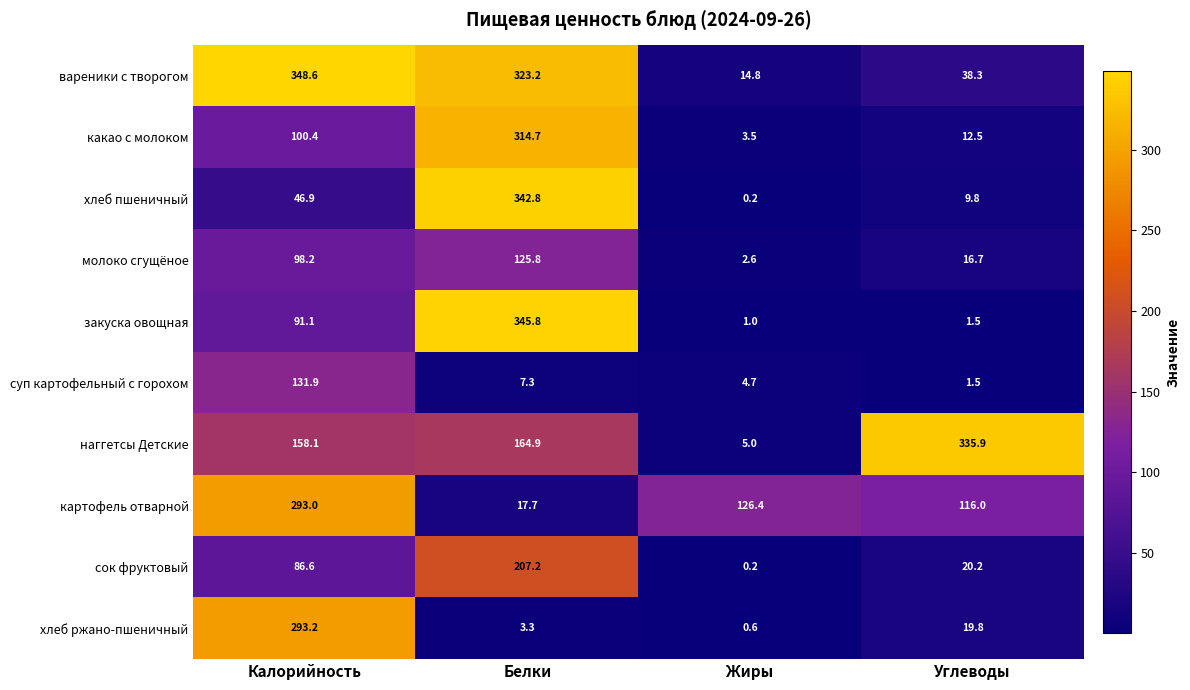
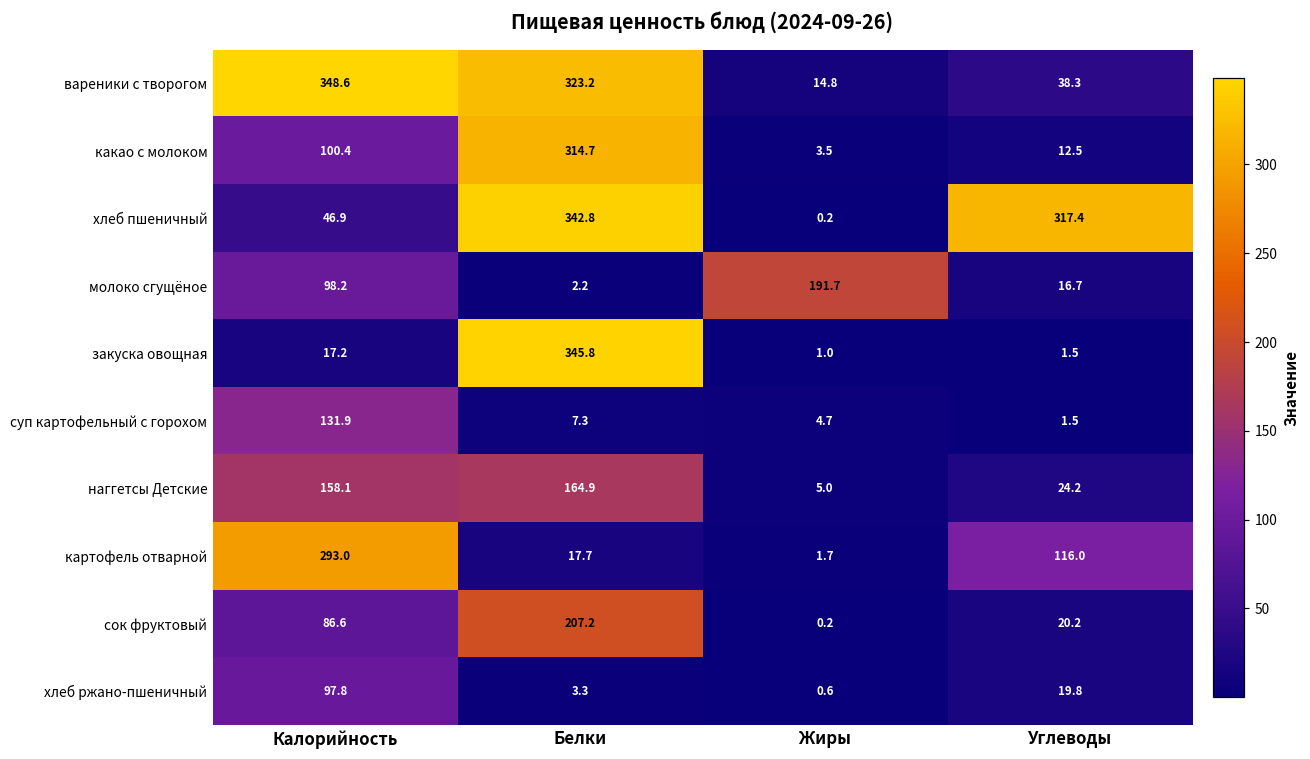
  {
    "вареники с творогом": {
      "Калорийность": 348.6,
      "Белки": 323.2,
      "Жиры": 14.8,
      "Углеводы": 38.3
    },
    "какао с молоком": {
      "Калорийность": 100.4,
      "Белки": 314.7,
      "Жиры": 3.5,
      "Углеводы": 12.5
    },
    "хлеб пшеничный": {
      "Калорийность": 46.9,
      "Белки": 342.8,
      "Жиры": 0.2,
-     "Углеводы": 9.8
+     "Углеводы": 317.4
    },
    "молоко сгущёное": {
      "Калорийность": 98.2,
-     "Белки": 125.8,
-     "Жиры": 2.6,
+     "Белки": 2.2,
+     "Жиры": 191.7,
      "Углеводы": 16.7
    },
    "закуска овощная": {
-     "Калорийность": 91.1,
+     "Калорийность": 17.2,
      "Белки": 345.8,
      "Жиры": 1.0,
      "Углеводы": 1.5
    },
    "суп картофельный с горохом": {
      "Калорийность": 131.9,
      "Белки": 7.3,
      "Жиры": 4.7,
      "Углеводы": 1.5
    },
    "наггетсы Детские": {
      "Калорийность": 158.1,
      "Белки": 164.9,
      "Жиры": 5.0,
-     "Углеводы": 335.9
+     "Углеводы": 24.2
    },
    "картофель отварной": {
      "Калорийность": 293.0,
      "Белки": 17.7,
-     "Жиры": 126.4,
+     "Жиры": 1.7,
      "Углеводы": 116.0
    },
    "сок фруктовый": {
      "Калорийность": 86.6,
      "Белки": 207.2,
      "Жиры": 0.2,
      "Углеводы": 20.2
    },
    "хлеб ржано-пшеничный": {
-     "Калорийность": 293.2,
+     "Калорийность": 97.8,
      "Белки": 3.3,
      "Жиры": 0.6,
      "Углеводы": 19.8
    }
  }
